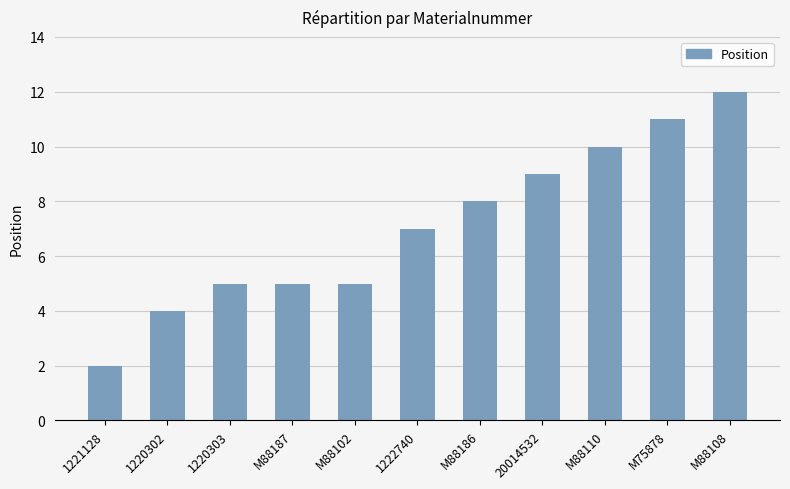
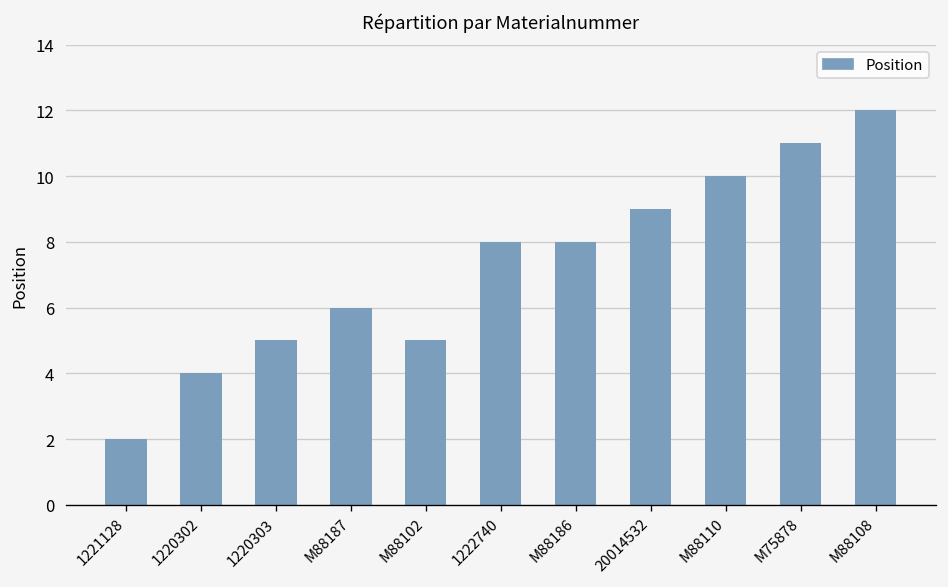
  {
    "1221128": 2,
    "1220302": 4,
    "1220303": 5,
-   "M88187": 5,
+   "M88187": 6,
    "M88102": 5,
-   "1222740": 7,
+   "1222740": 8,
    "M88186": 8,
    "20014532": 9,
    "M88110": 10,
    "M75878": 11,
    "M88108": 12
  }
